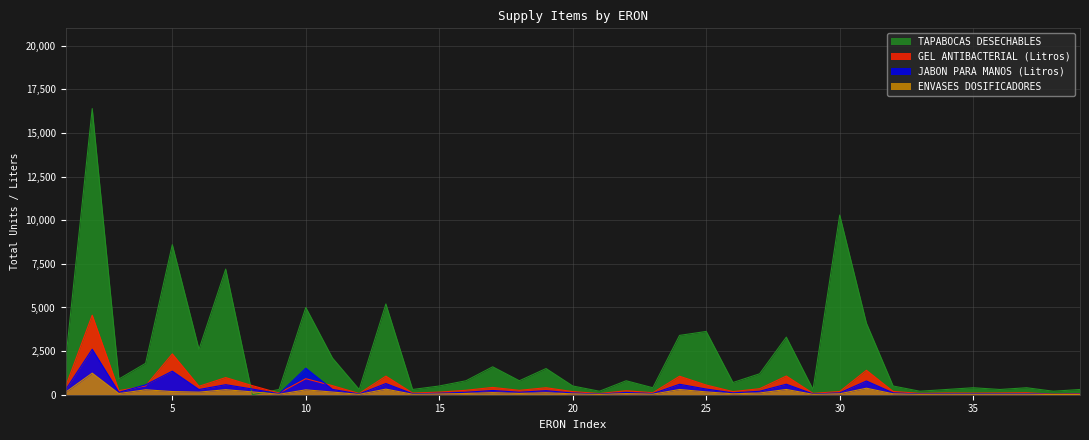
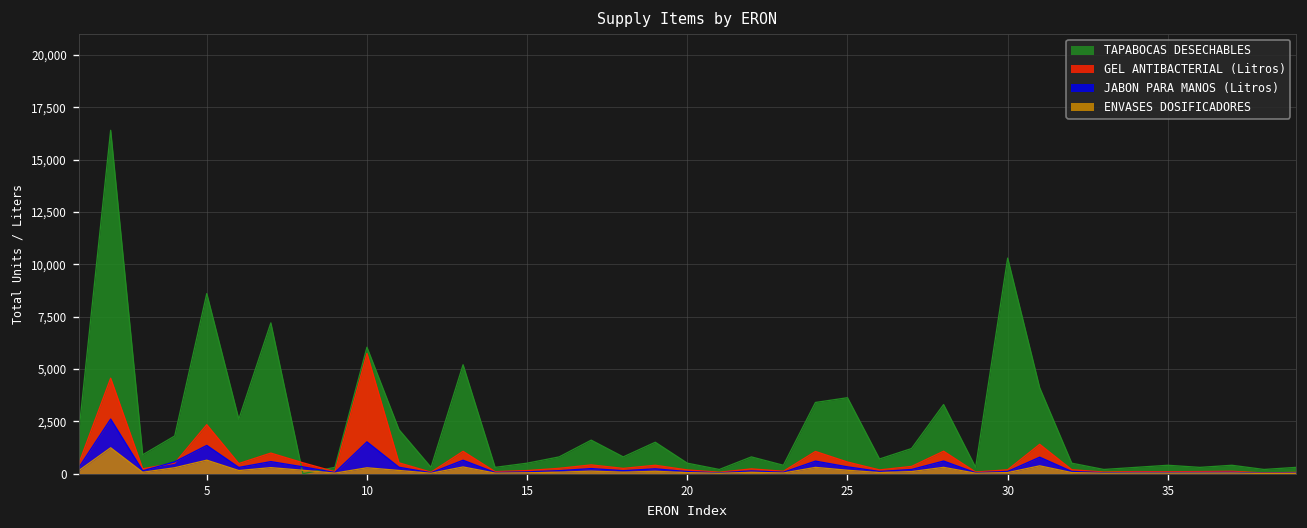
  {
    "TAPABOCAS DESECHABLES": {
      "5": "8,600",
-     "10": "5,000",
+     "10": "6,000",
      "15": "500",
      "20": "500",
      "25": "3,600",
      "30": "10,300",
      "35": "400"
    },
    "GEL ANTIBACTERIAL (Litros)": {
      "5": "2,300",
-     "10": "900",
+     "10": "5,700",
      "25": "600"
    },
    "JABON PARA MANOS (Litros)": {
      "5": "1,300",
      "10": "1,500",
      "25": "300"
    },
    "ENVASES DOSIFICADORES": {
-     "5": "200",
+     "5": "600",
      "10": "300",
      "25": "200"
    }
  }
